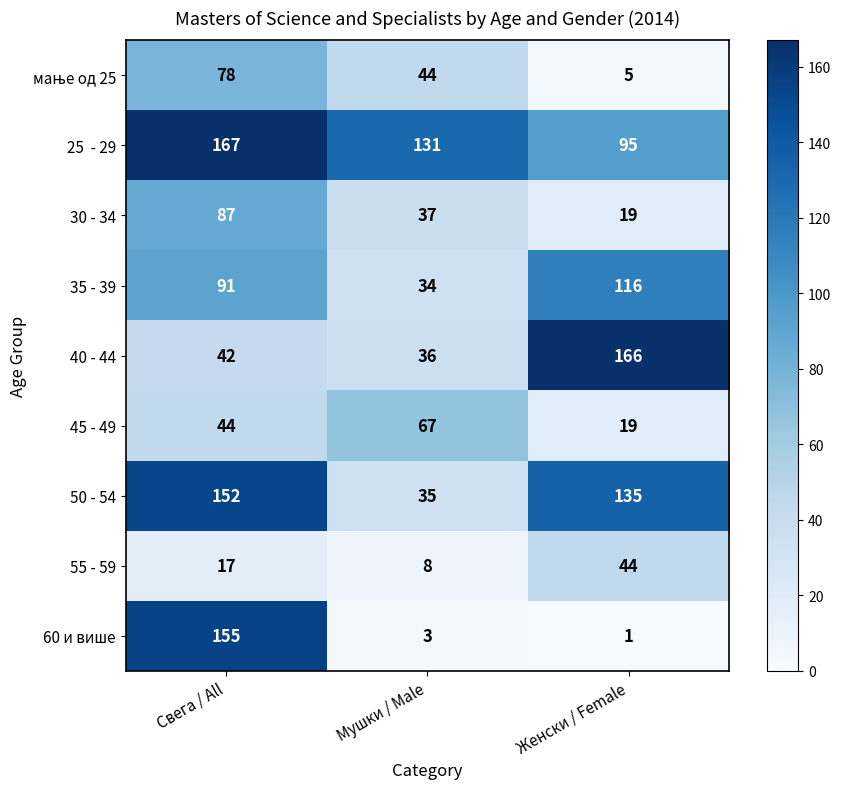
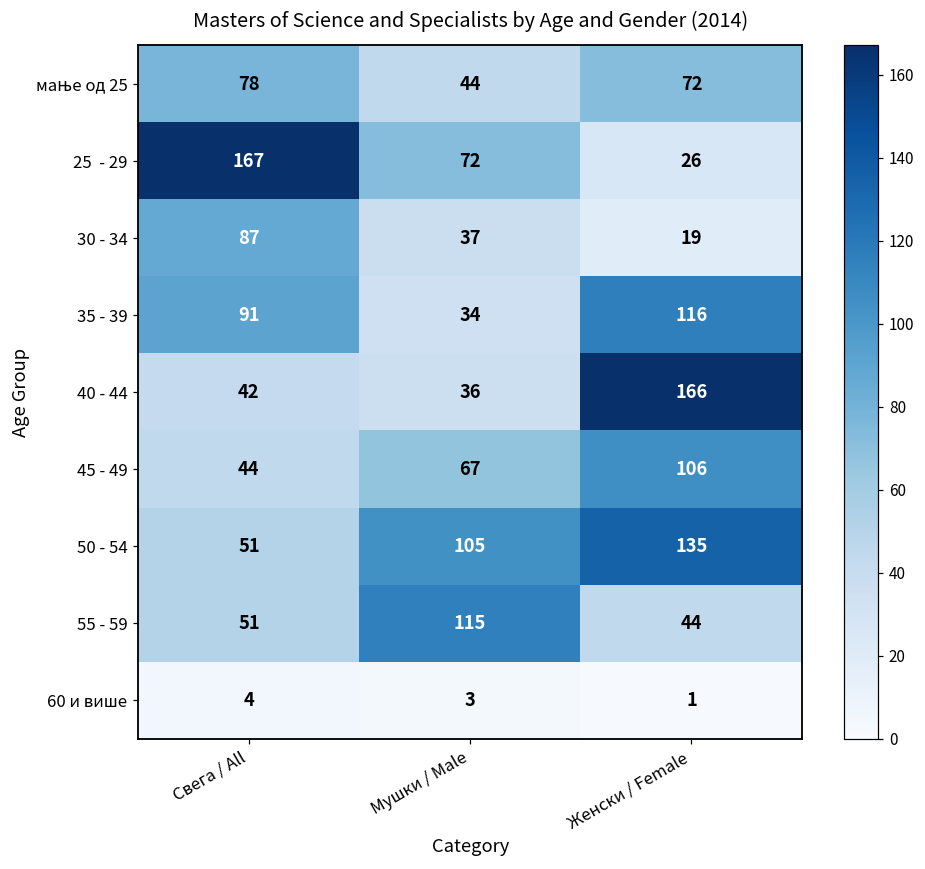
  {
    "мање од 25": {
      "Свега / All": 78,
      "Мушки / Male": 44,
-     "Женски / Female": 5
+     "Женски / Female": 72
    },
    "25 - 29": {
      "Свега / All": 167,
-     "Мушки / Male": 131,
-     "Женски / Female": 95
+     "Мушки / Male": 72,
+     "Женски / Female": 26
    },
    "30 - 34": {
      "Свега / All": 87,
      "Мушки / Male": 37,
      "Женски / Female": 19
    },
    "35 - 39": {
      "Свега / All": 91,
      "Мушки / Male": 34,
      "Женски / Female": 116
    },
    "40 - 44": {
      "Свега / All": 42,
      "Мушки / Male": 36,
      "Женски / Female": 166
    },
    "45 - 49": {
      "Свега / All": 44,
      "Мушки / Male": 67,
-     "Женски / Female": 19
+     "Женски / Female": 106
    },
    "50 - 54": {
-     "Свега / All": 152,
-     "Мушки / Male": 35,
+     "Свега / All": 51,
+     "Мушки / Male": 105,
      "Женски / Female": 135
    },
    "55 - 59": {
-     "Свега / All": 17,
-     "Мушки / Male": 8,
+     "Свега / All": 51,
+     "Мушки / Male": 115,
      "Женски / Female": 44
    },
    "60 и више": {
-     "Свега / All": 155,
+     "Свега / All": 4,
      "Мушки / Male": 3,
      "Женски / Female": 1
    }
  }
